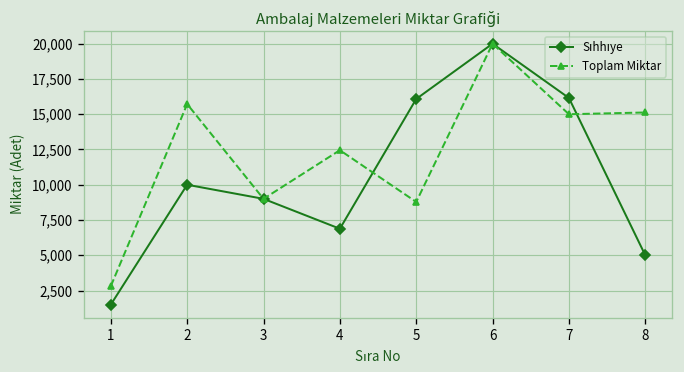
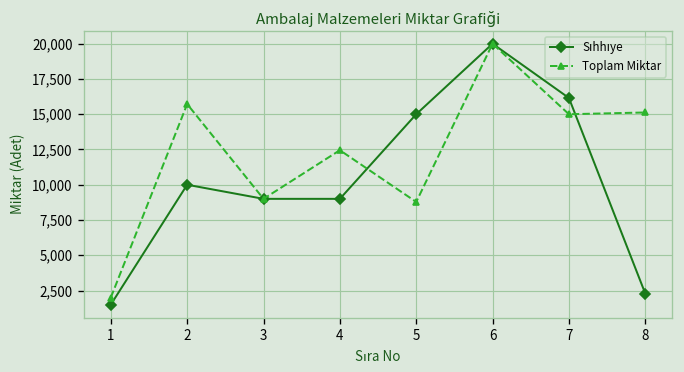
  {
    "Sıhhıye": {
      "1": "1,500",
      "2": "10,000",
-     "4": "6,900",
-     "5": "16,100",
+     "4": "9,000",
+     "5": "15,000",
      "7": "16,200",
-     "8": "5,000"
+     "8": "2,300"
    },
    "Toplam Miktar": {
-     "1": "2,800",
+     "1": "2,000",
      "2": "15,700",
      "4": "12,400",
      "5": "8,800",
      "7": "15,000",
      "8": "15,100"
    }
  }
